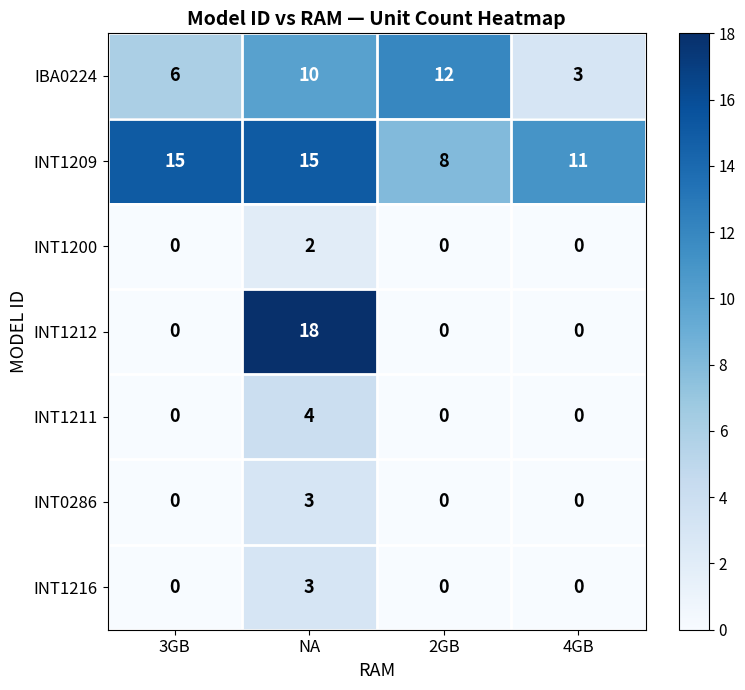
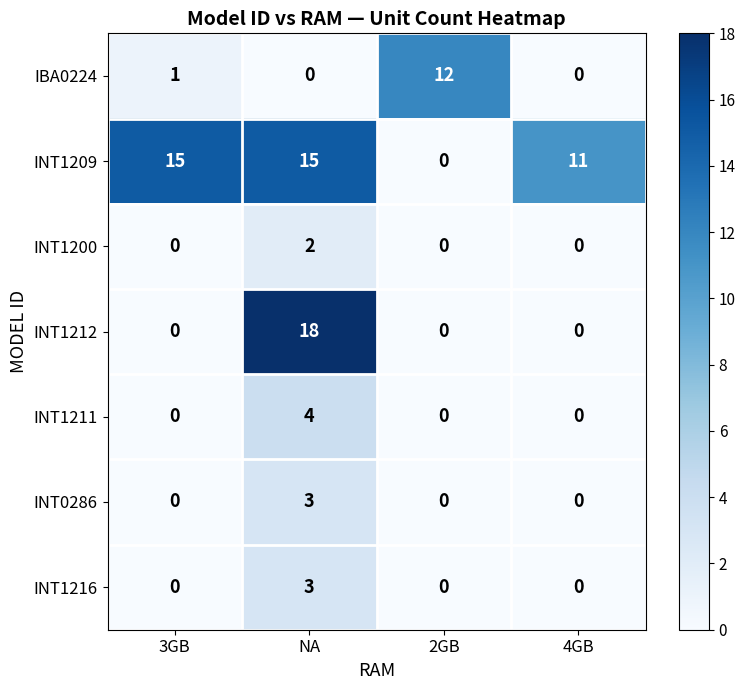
  {
    "IBA0224": {
-     "3GB": 6,
-     "NA": 10,
+     "3GB": 1,
+     "NA": 0,
      "2GB": 12,
-     "4GB": 3
+     "4GB": 0
    },
    "INT1209": {
      "3GB": 15,
      "NA": 15,
-     "2GB": 8,
+     "2GB": 0,
      "4GB": 11
    },
    "INT1200": {
      "3GB": 0,
      "NA": 2,
      "2GB": 0,
      "4GB": 0
    },
    "INT1212": {
      "3GB": 0,
      "NA": 18,
      "2GB": 0,
      "4GB": 0
    },
    "INT1211": {
      "3GB": 0,
      "NA": 4,
      "2GB": 0,
      "4GB": 0
    },
    "INT0286": {
      "3GB": 0,
      "NA": 3,
      "2GB": 0,
      "4GB": 0
    },
    "INT1216": {
      "3GB": 0,
      "NA": 3,
      "2GB": 0,
      "4GB": 0
    }
  }
